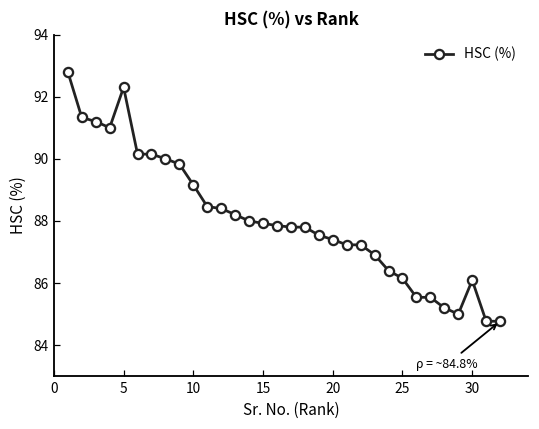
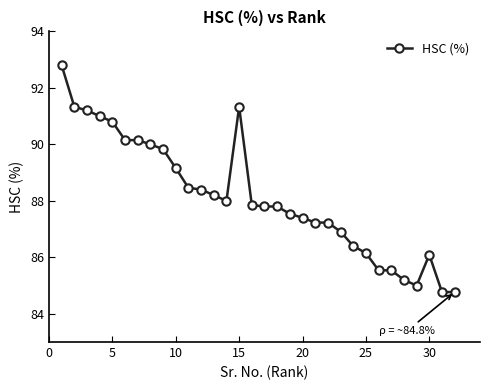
  {
-   "5": 92.3,
+   "5": 90.8,
    "10": 89.2,
-   "15": 87.9,
+   "15": 91.3,
    "20": 87.4,
    "25": 86.2,
    "30": 86.1
  }
